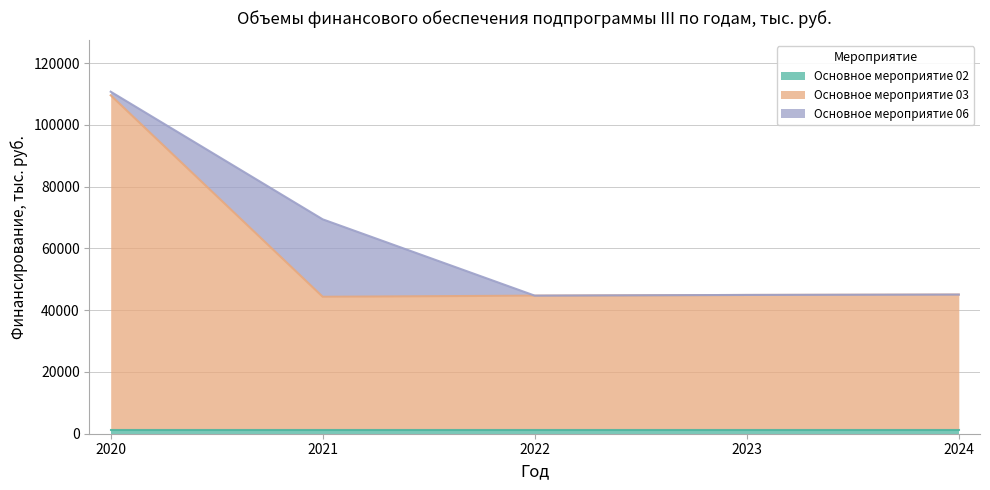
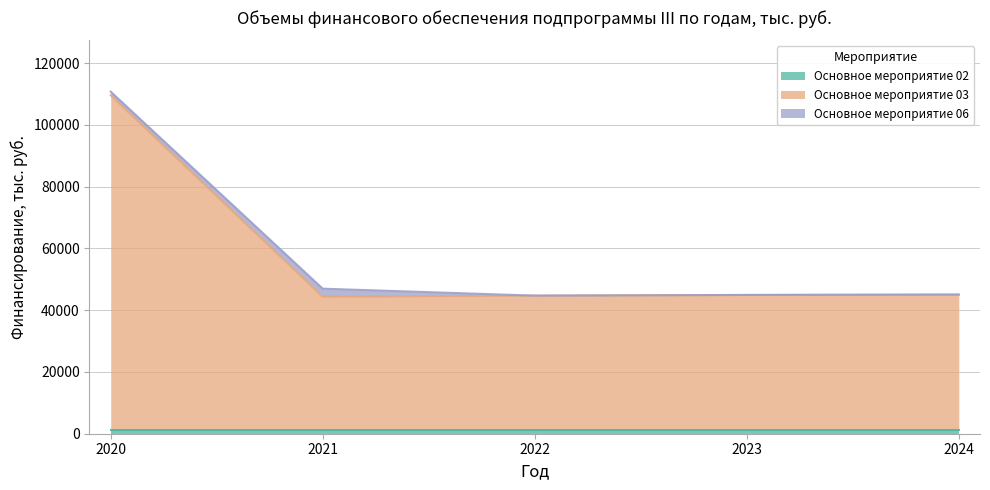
  {
    "Основное мероприятие 02": {
      "2020": 1000,
      "2021": 1000,
      "2022": 1000,
      "2023": 1000,
      "2024": 1000
    },
    "Основное мероприятие 03": {
      "2020": 108000,
      "2021": 43000
    },
    "Основное мероприятие 06": {
      "2020": 1000,
-     "2021": 25000
+     "2021": 3000
    }
  }
